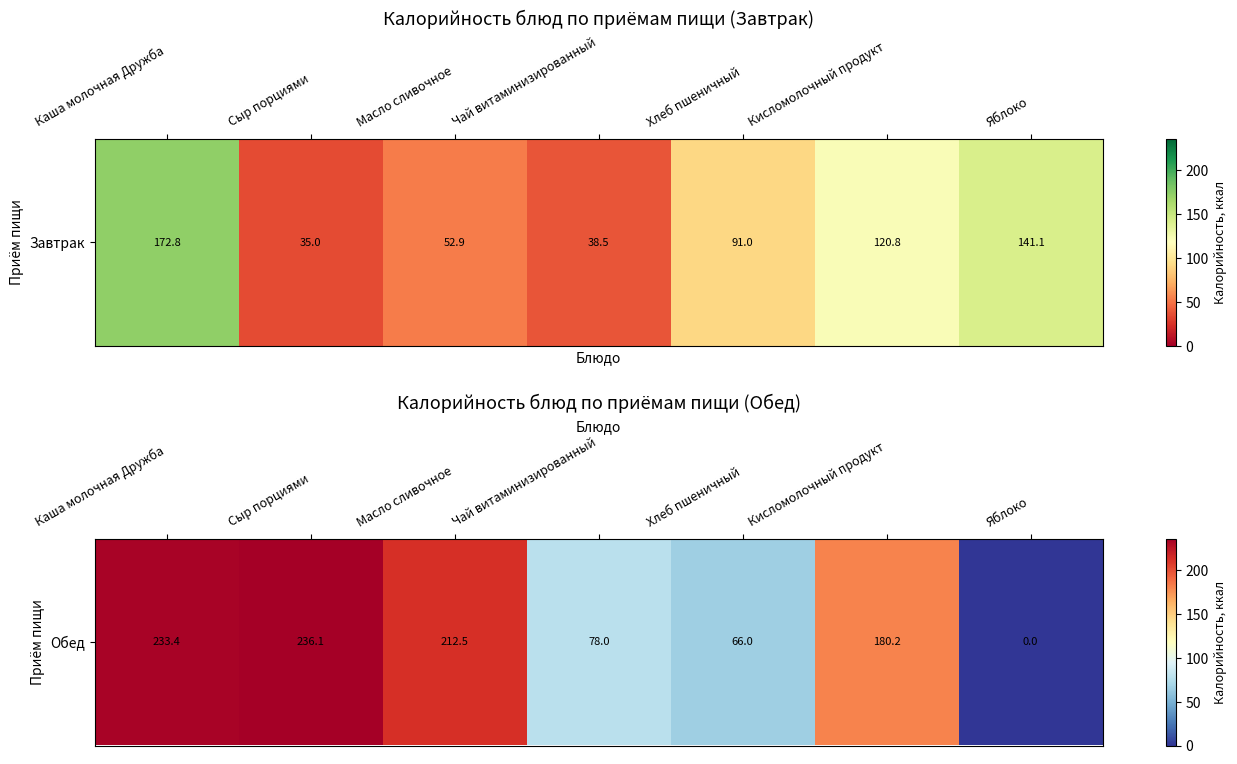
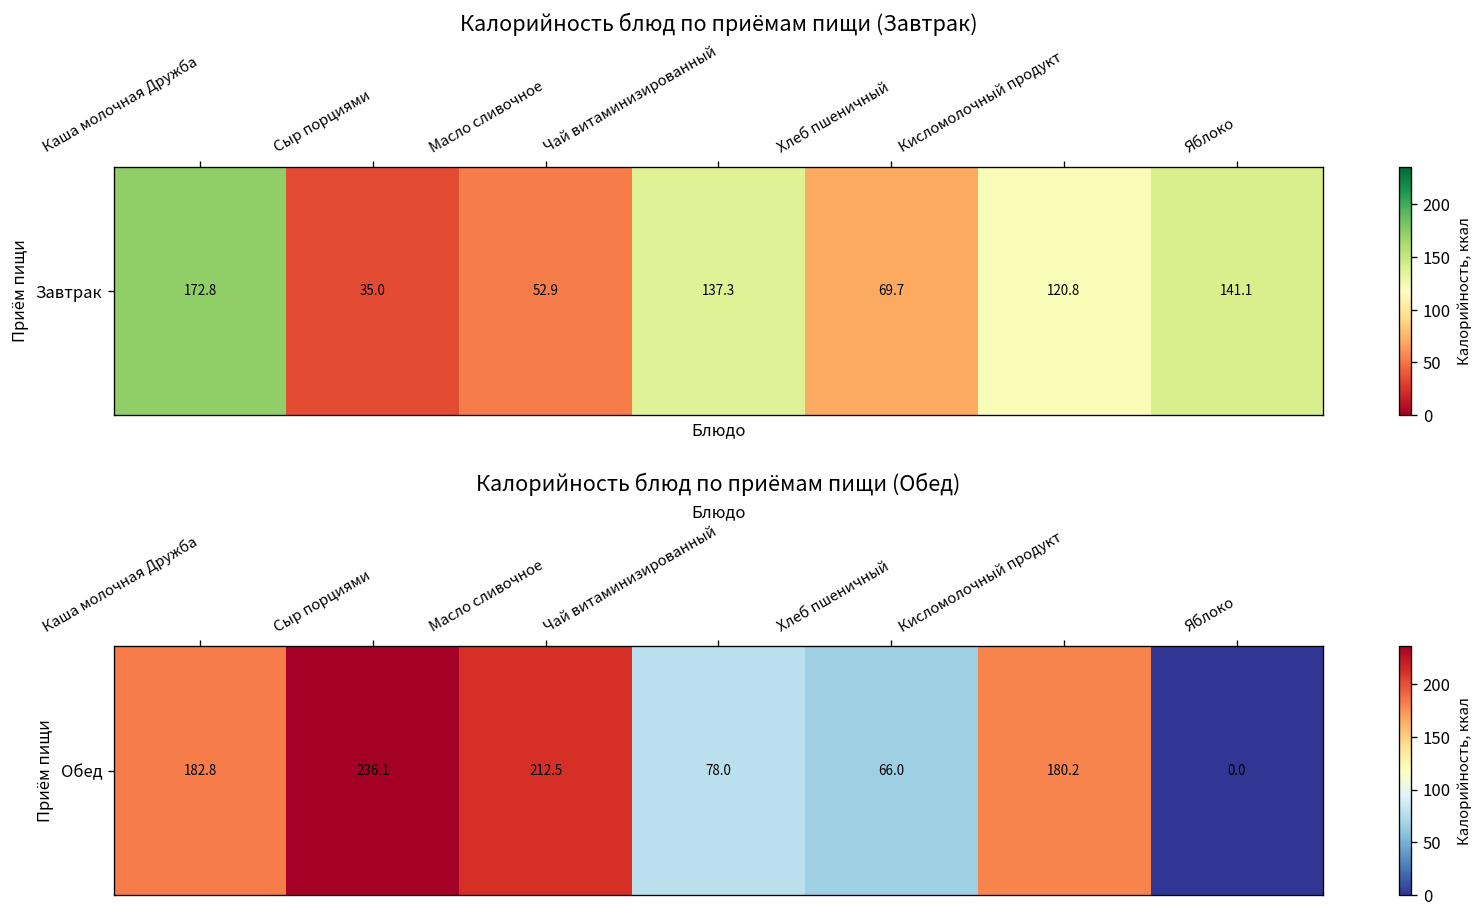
  {
    "Калорийность блюд по приёмам пищи (Завтрак)": {
      "Завтрак": {
        "Каша молочная Дружба": 172.8,
        "Сыр порциями": 35.0,
        "Масло сливочное": 52.9,
-       "Чай витаминизированный": 38.5,
-       "Хлеб пшеничный": 91.0,
+       "Чай витаминизированный": 137.3,
+       "Хлеб пшеничный": 69.7,
        "Кисломолочный продукт": 120.8,
        "Яблоко": 141.1
      }
    },
    "Калорийность блюд по приёмам пищи (Обед)": {
      "Обед": {
-       "Каша молочная Дружба": 233.4,
+       "Каша молочная Дружба": 182.8,
        "Сыр порциями": 236.1,
        "Масло сливочное": 212.5,
        "Чай витаминизированный": 78.0,
        "Хлеб пшеничный": 66.0,
        "Кисломолочный продукт": 180.2,
        "Яблоко": 0.0
      }
    }
  }
